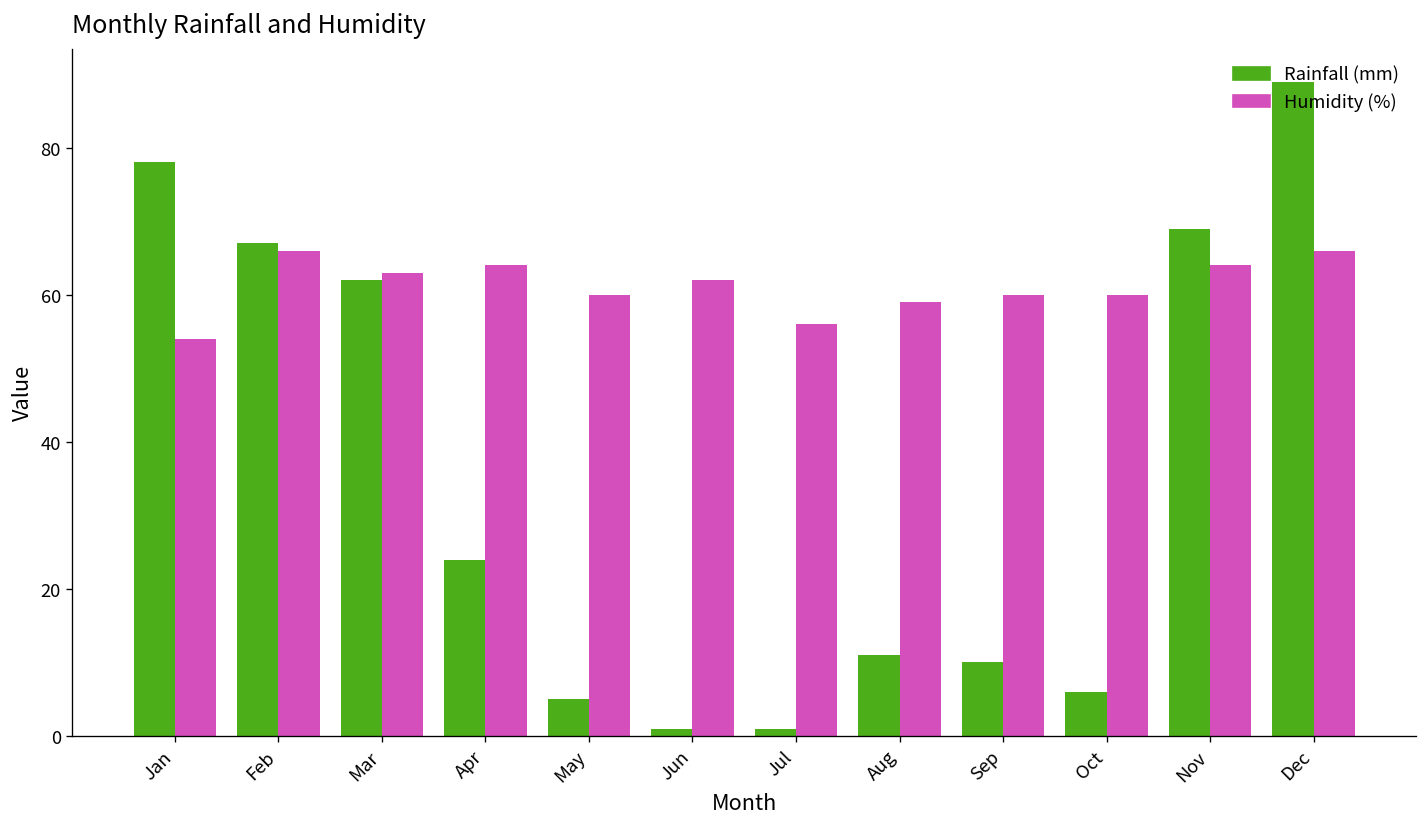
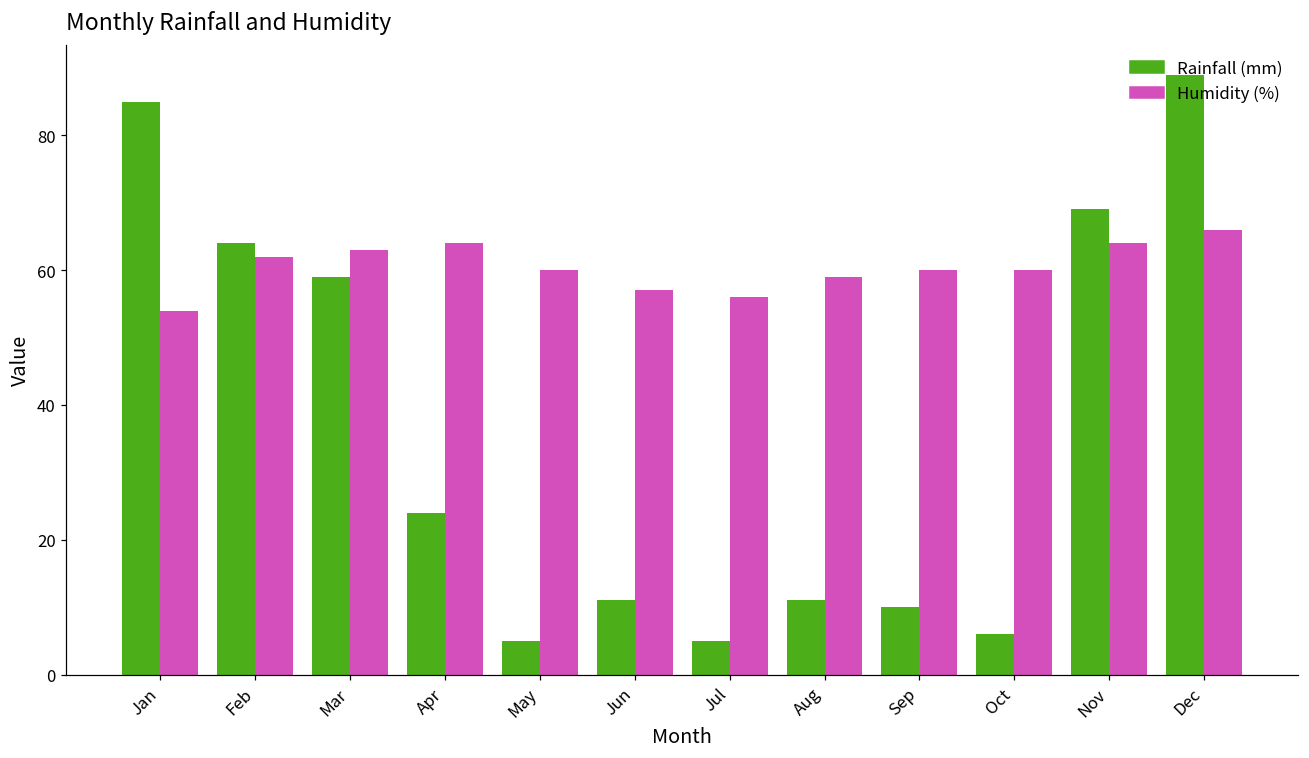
  {
    "Rainfall (mm)": {
-     "Jan": 78,
-     "Feb": 67,
-     "Mar": 62,
+     "Jan": 85,
+     "Feb": 64,
+     "Mar": 59,
      "Apr": 24,
      "May": 5,
-     "Jun": 1,
-     "Jul": 1,
+     "Jun": 11,
+     "Jul": 5,
      "Aug": 11,
      "Sep": 10,
      "Oct": 6,
      "Nov": 69,
      "Dec": 89
    },
    "Humidity (%)": {
      "Jan": 54,
-     "Feb": 66,
+     "Feb": 62,
      "Mar": 63,
      "Apr": 64,
      "May": 60,
-     "Jun": 62,
+     "Jun": 57,
      "Jul": 56,
      "Aug": 59,
      "Sep": 60,
      "Oct": 60,
      "Nov": 64,
      "Dec": 66
    }
  }
